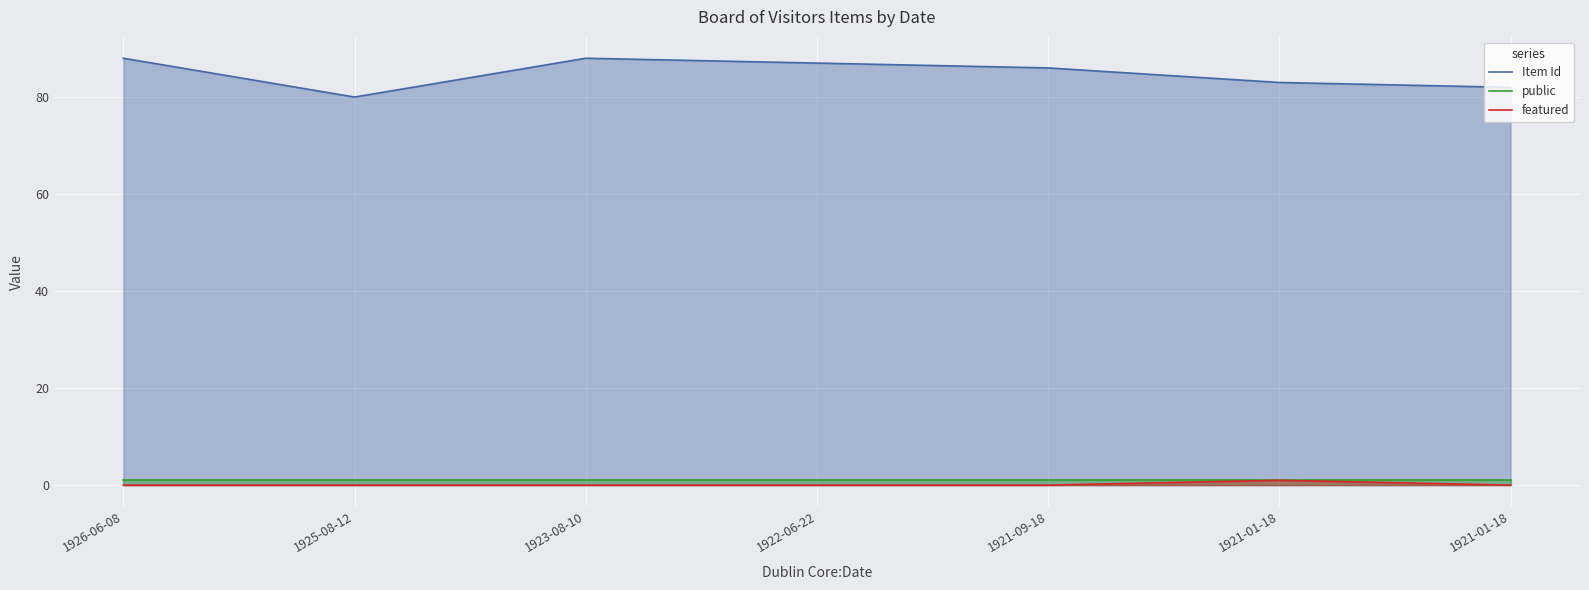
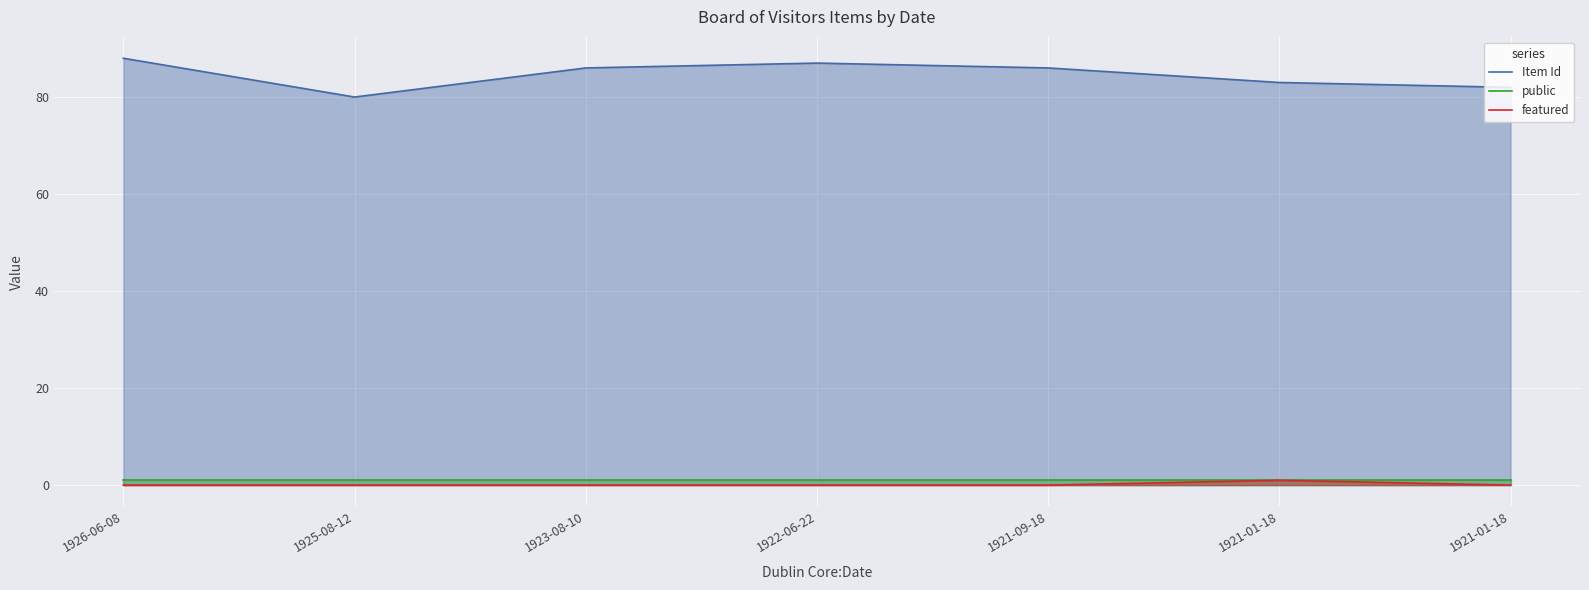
  {
    "Item Id": {
      "1926-06-08": 88,
      "1925-08-12": 80,
-     "1923-08-10": 88,
+     "1923-08-10": 86,
      "1922-06-22": 87,
      "1921-09-18": 86
    },
    "public": {
      "1926-06-08": 1,
      "1925-08-12": 1,
      "1923-08-10": 1,
      "1922-06-22": 1,
      "1921-09-18": 1
    },
    "featured": {
      "1926-06-08": 0,
      "1925-08-12": 0,
      "1923-08-10": 0,
      "1922-06-22": 0,
      "1921-09-18": 0
    }
  }
